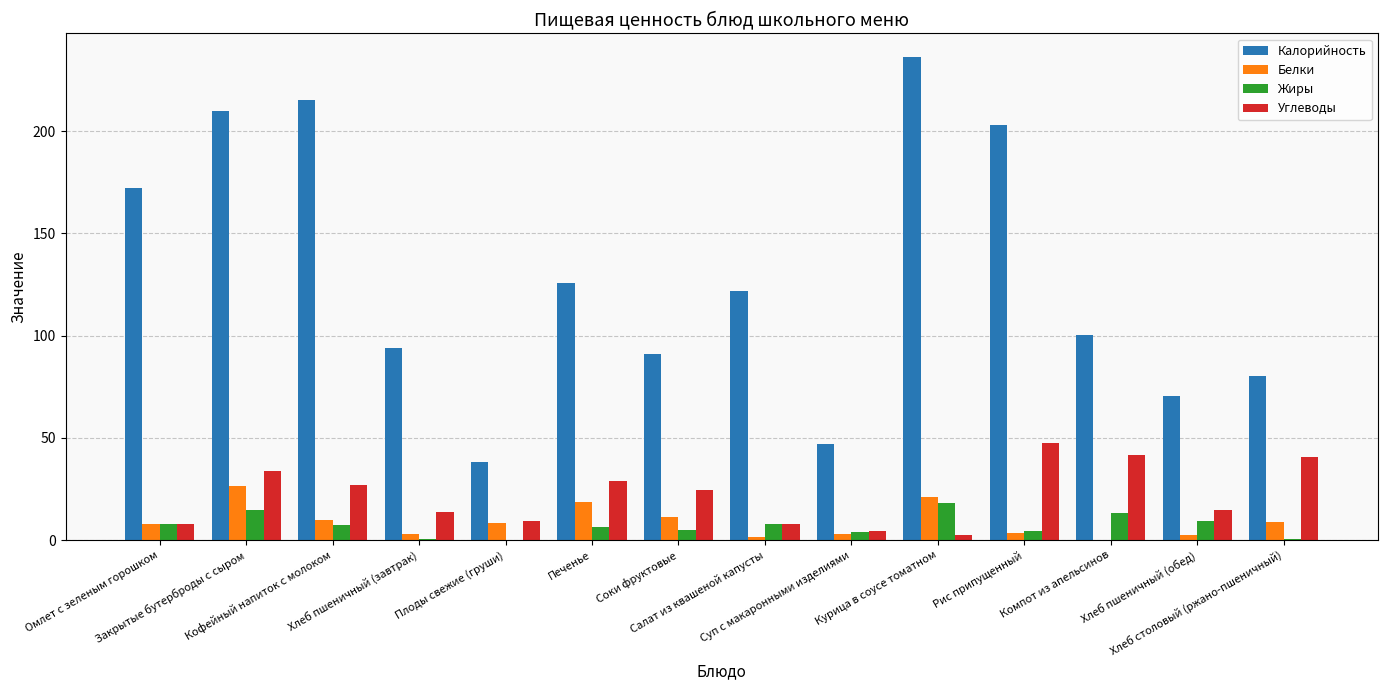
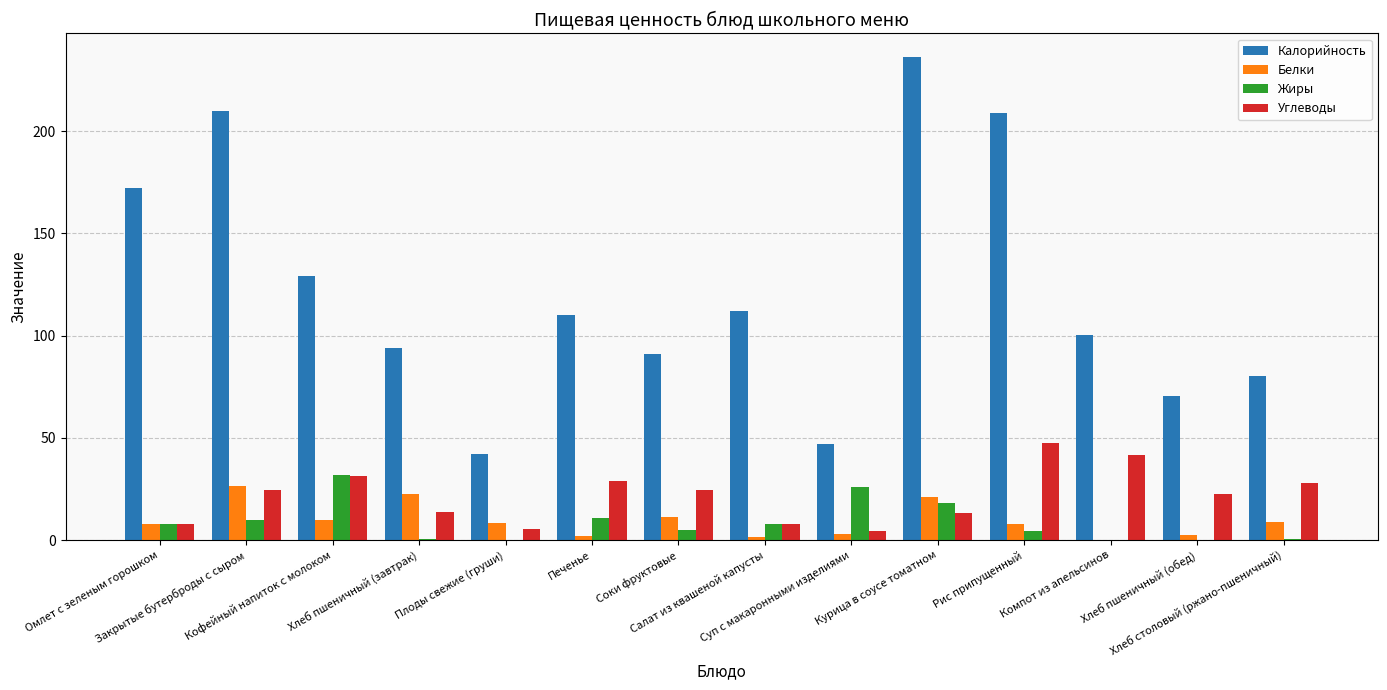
  {
    "Калорийность": {
      "Омлет с зеленым горошком": 172,
      "Закрытые бутерброды с сыром": 210,
-     "Кофейный напиток с молоком": 215,
+     "Кофейный напиток с молоком": 129,
      "Хлеб пшеничный (завтрак)": 94,
-     "Плоды свежие (груши)": 38,
-     "Печенье": 126,
+     "Плоды свежие (груши)": 42,
+     "Печенье": 110,
      "Соки фруктовые": 91,
-     "Салат из квашеной капусты": 122,
+     "Салат из квашеной капусты": 112,
      "Суп с макаронными изделиями": 47,
      "Курица в соусе томатном": 236,
-     "Рис припущенный": 203,
+     "Рис припущенный": 209,
      "Компот из апельсинов": 100,
      "Хлеб пшеничный (обед)": 71,
      "Хлеб столовый (ржано-пшеничный)": 80
    },
    "Белки": {
      "Омлет с зеленым горошком": 8,
      "Закрытые бутерброды с сыром": 26,
      "Кофейный напиток с молоком": 10,
-     "Хлеб пшеничный (завтрак)": 3,
+     "Хлеб пшеничный (завтрак)": 22,
      "Плоды свежие (груши)": 8,
-     "Печенье": 19,
+     "Печенье": 2,
      "Соки фруктовые": 11,
      "Салат из квашеной капусты": 2,
      "Суп с макаронными изделиями": 3,
      "Курица в соусе томатном": 21,
-     "Рис припущенный": 4,
+     "Рис припущенный": 8,
      "Хлеб пшеничный (обед)": 2,
      "Хлеб столовый (ржано-пшеничный)": 9
    },
    "Жиры": {
      "Омлет с зеленым горошком": 8,
-     "Закрытые бутерброды с сыром": 15,
-     "Кофейный напиток с молоком": 8,
-     "Печенье": 6,
+     "Закрытые бутерброды с сыром": 10,
+     "Кофейный напиток с молоком": 32,
+     "Печенье": 11,
      "Соки фруктовые": 5,
      "Салат из квашеной капусты": 8,
-     "Суп с макаронными изделиями": 4,
+     "Суп с макаронными изделиями": 26,
      "Курица в соусе томатном": 18,
      "Рис припущенный": 5,
-     "Компот из апельсинов": 13,
-     "Хлеб пшеничный (обед)": 9
+     "Компот из апельсинов": 0,
+     "Хлеб пшеничный (обед)": 0
    },
    "Углеводы": {
      "Омлет с зеленым горошком": 8,
-     "Закрытые бутерброды с сыром": 34,
-     "Кофейный напиток с молоком": 27,
+     "Закрытые бутерброды с сыром": 25,
+     "Кофейный напиток с молоком": 31,
      "Хлеб пшеничный (завтрак)": 14,
-     "Плоды свежие (груши)": 9,
+     "Плоды свежие (груши)": 5,
      "Печенье": 29,
      "Соки фруктовые": 24,
      "Салат из квашеной капусты": 8,
      "Суп с макаронными изделиями": 5,
-     "Курица в соусе томатном": 3,
+     "Курица в соусе томатном": 13,
      "Рис припущенный": 48,
      "Компот из апельсинов": 42,
-     "Хлеб пшеничный (обед)": 15,
-     "Хлеб столовый (ржано-пшеничный)": 41
+     "Хлеб пшеничный (обед)": 23,
+     "Хлеб столовый (ржано-пшеничный)": 28
    }
  }
